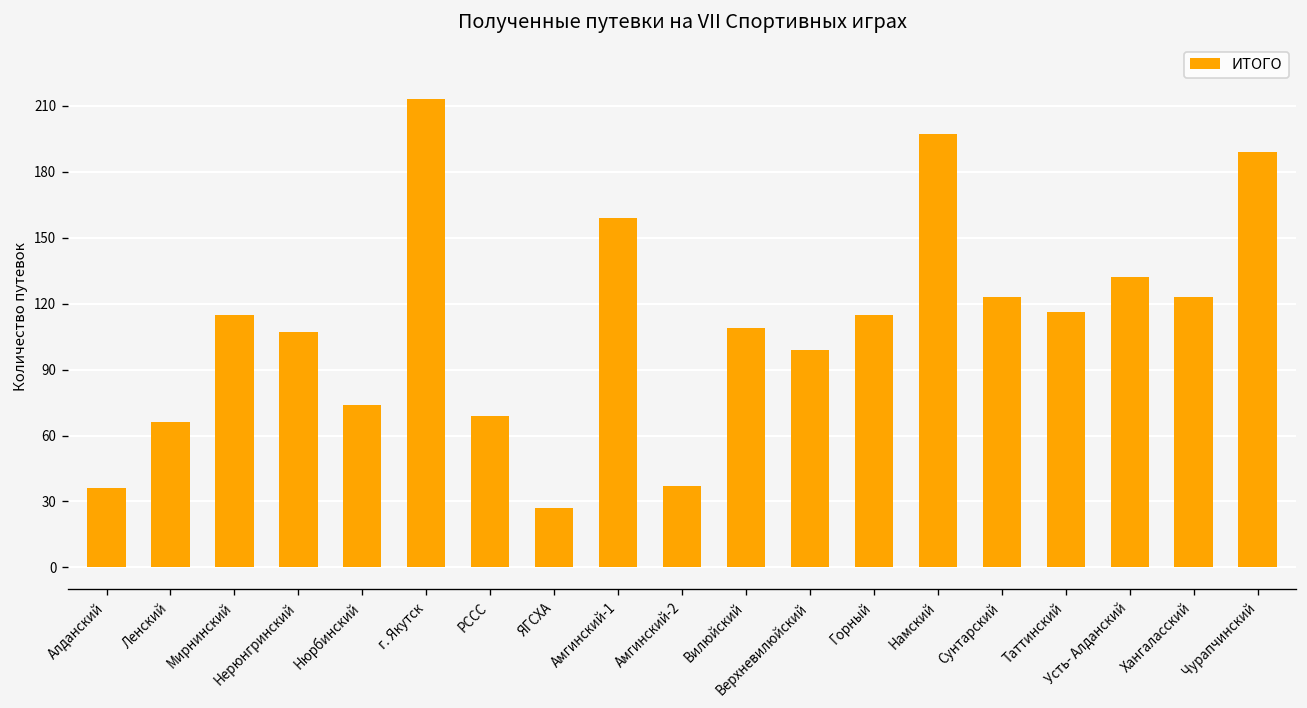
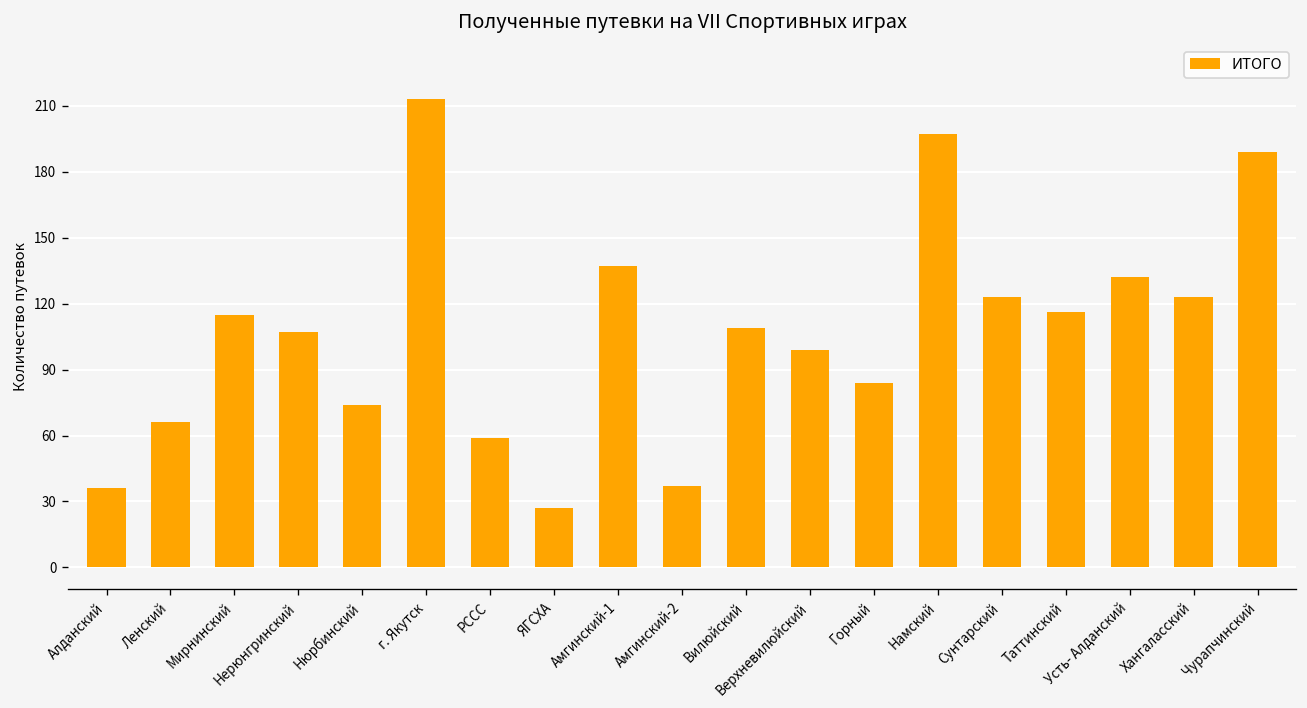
  {
    "Алданский": 36,
    "Ленский": 66,
    "Мирнинский": 115,
    "Нерюнгринский": 107,
    "Нюрбинский": 74,
    "г. Якутск": 213,
-   "РССС": 69,
+   "РССС": 59,
    "ЯГСХА": 27,
-   "Амгинский-1": 159,
+   "Амгинский-1": 137,
    "Амгинский-2": 37,
    "Вилюйский": 109,
    "Верхневилюйский": 99,
-   "Горный": 115,
+   "Горный": 84,
    "Намский": 197,
    "Сунтарский": 123,
    "Таттинский": 116,
    "Усть- Алданский": 132,
    "Хангаласский": 123,
    "Чурапчинский": 189
  }
